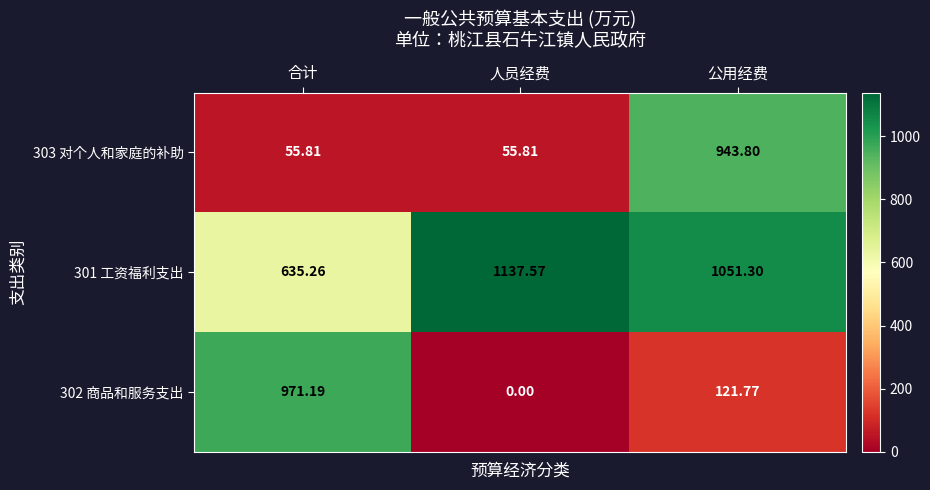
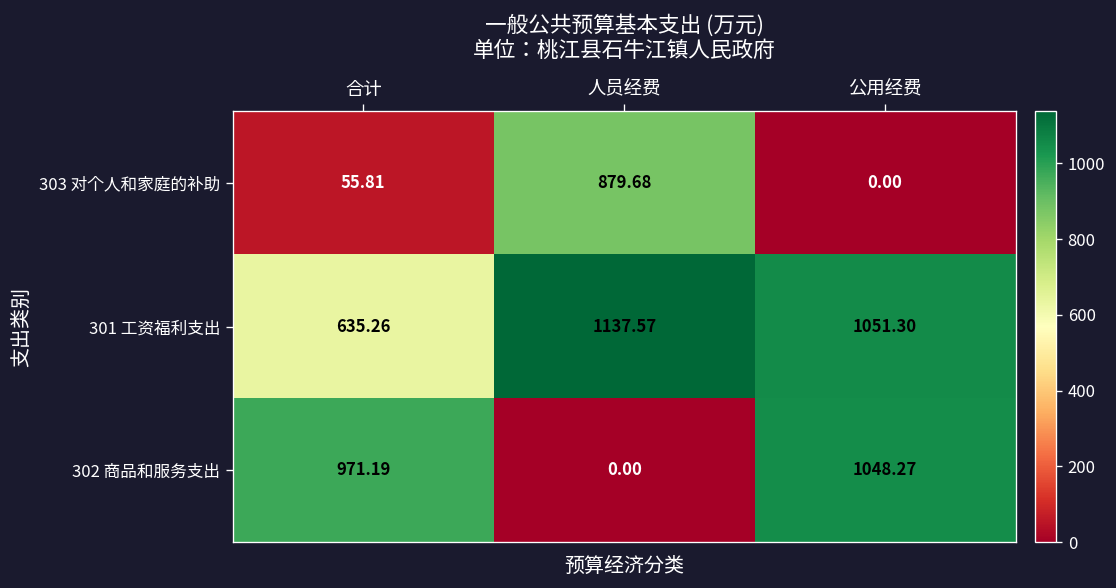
  {
    "303 对个人和家庭的补助": {
      "合计": 55.81,
-     "人员经费": 55.81,
-     "公用经费": 943.80
+     "人员经费": 879.68,
+     "公用经费": 0.00
    },
    "301 工资福利支出": {
      "合计": 635.26,
      "人员经费": 1137.57,
      "公用经费": 1051.30
    },
    "302 商品和服务支出": {
      "合计": 971.19,
      "人员经费": 0.00,
-     "公用经费": 121.77
+     "公用经费": 1048.27
    }
  }
